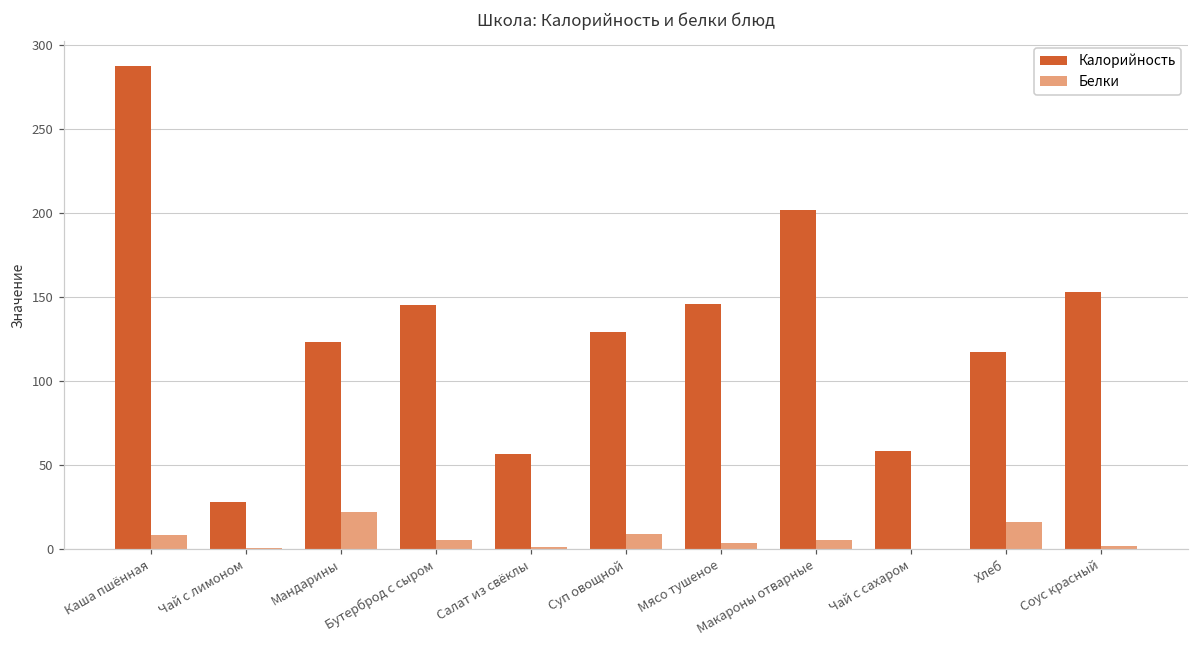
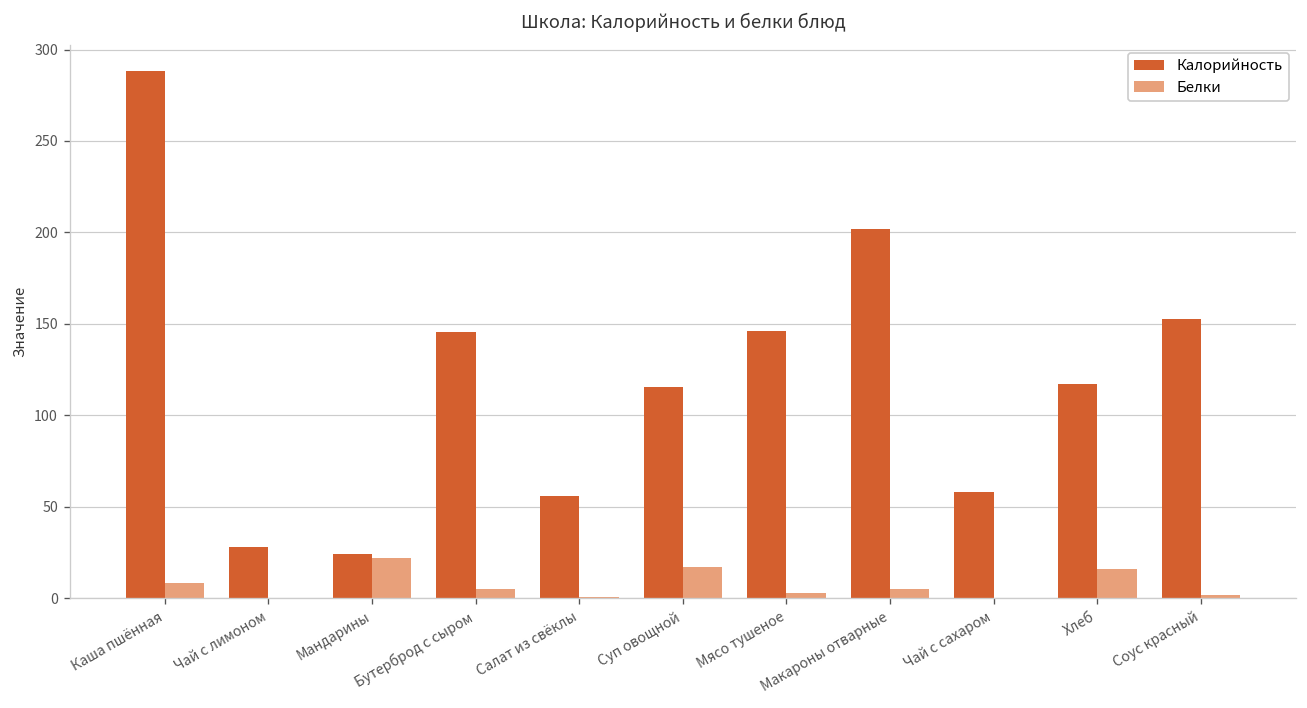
  {
    "Калорийность": {
      "Каша пшённая": 288,
      "Чай с лимоном": 28,
-     "Мандарины": 123,
+     "Мандарины": 25,
      "Бутерброд с сыром": 145,
      "Салат из свёклы": 56,
-     "Суп овощной": 129,
+     "Суп овощной": 116,
      "Мясо тушеное": 146,
      "Макароны отварные": 202,
      "Чай с сахаром": 58,
      "Хлеб": 117,
      "Соус красный": 153
    },
    "Белки": {
      "Каша пшённая": 8,
      "Мандарины": 22,
      "Бутерброд с сыром": 5,
-     "Суп овощной": 9,
+     "Суп овощной": 17,
      "Мясо тушеное": 3,
      "Макароны отварные": 5,
      "Чай с сахаром": 0,
      "Хлеб": 16
    }
  }
